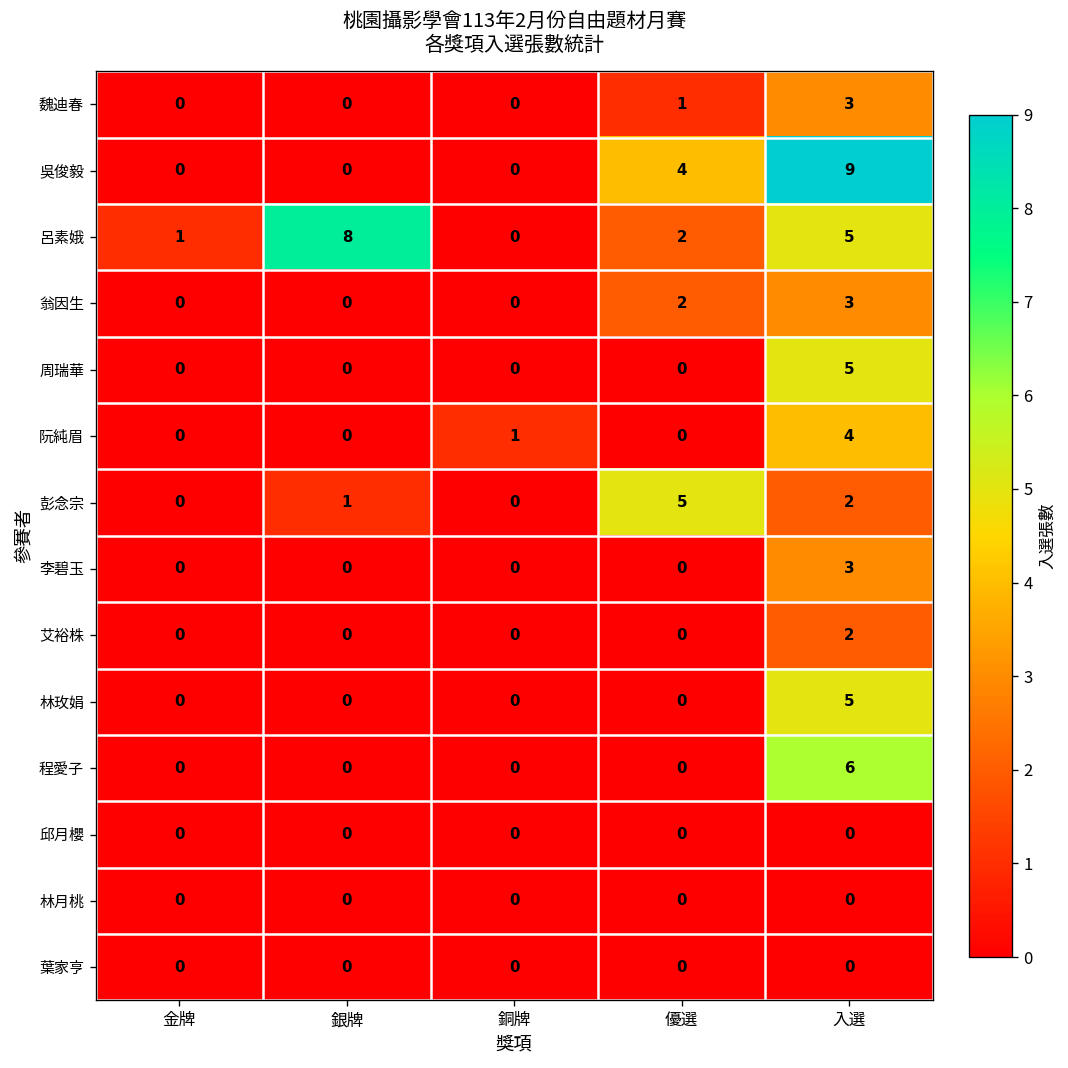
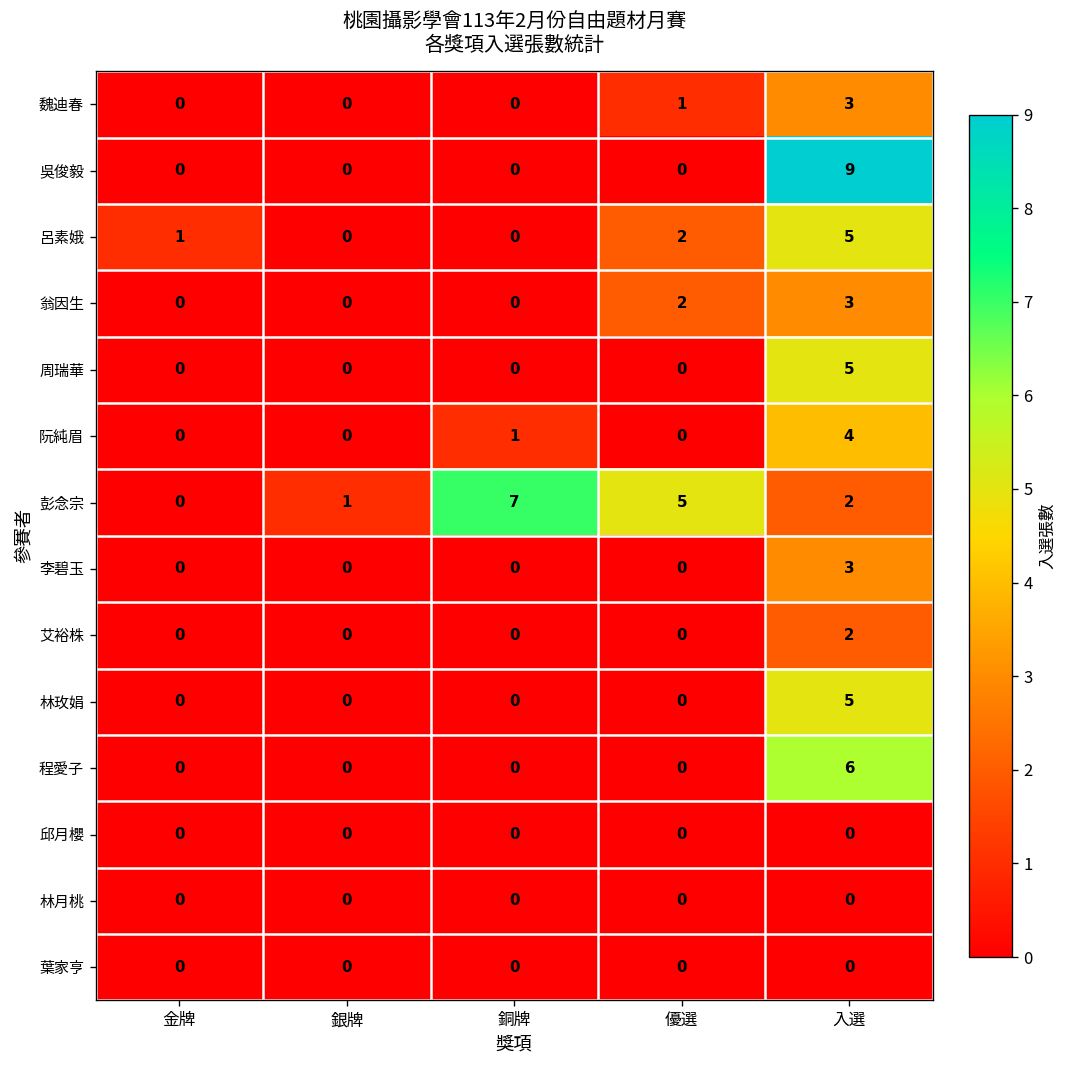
  {
    "魏迪春": {
      "金牌": 0,
      "銀牌": 0,
      "銅牌": 0,
      "優選": 1,
      "入選": 3
    },
    "吳俊毅": {
      "金牌": 0,
      "銀牌": 0,
      "銅牌": 0,
-     "優選": 4,
+     "優選": 0,
      "入選": 9
    },
    "呂素娥": {
      "金牌": 1,
-     "銀牌": 8,
+     "銀牌": 0,
      "銅牌": 0,
      "優選": 2,
      "入選": 5
    },
    "翁因生": {
      "金牌": 0,
      "銀牌": 0,
      "銅牌": 0,
      "優選": 2,
      "入選": 3
    },
    "周瑞華": {
      "金牌": 0,
      "銀牌": 0,
      "銅牌": 0,
      "優選": 0,
      "入選": 5
    },
    "阮純眉": {
      "金牌": 0,
      "銀牌": 0,
      "銅牌": 1,
      "優選": 0,
      "入選": 4
    },
    "彭念宗": {
      "金牌": 0,
      "銀牌": 1,
-     "銅牌": 0,
+     "銅牌": 7,
      "優選": 5,
      "入選": 2
    },
    "李碧玉": {
      "金牌": 0,
      "銀牌": 0,
      "銅牌": 0,
      "優選": 0,
      "入選": 3
    },
    "艾裕株": {
      "金牌": 0,
      "銀牌": 0,
      "銅牌": 0,
      "優選": 0,
      "入選": 2
    },
    "林玫娟": {
      "金牌": 0,
      "銀牌": 0,
      "銅牌": 0,
      "優選": 0,
      "入選": 5
    },
    "程愛子": {
      "金牌": 0,
      "銀牌": 0,
      "銅牌": 0,
      "優選": 0,
      "入選": 6
    },
    "邱月櫻": {
      "金牌": 0,
      "銀牌": 0,
      "銅牌": 0,
      "優選": 0,
      "入選": 0
    },
    "林月桃": {
      "金牌": 0,
      "銀牌": 0,
      "銅牌": 0,
      "優選": 0,
      "入選": 0
    },
    "葉家亨": {
      "金牌": 0,
      "銀牌": 0,
      "銅牌": 0,
      "優選": 0,
      "入選": 0
    }
  }
